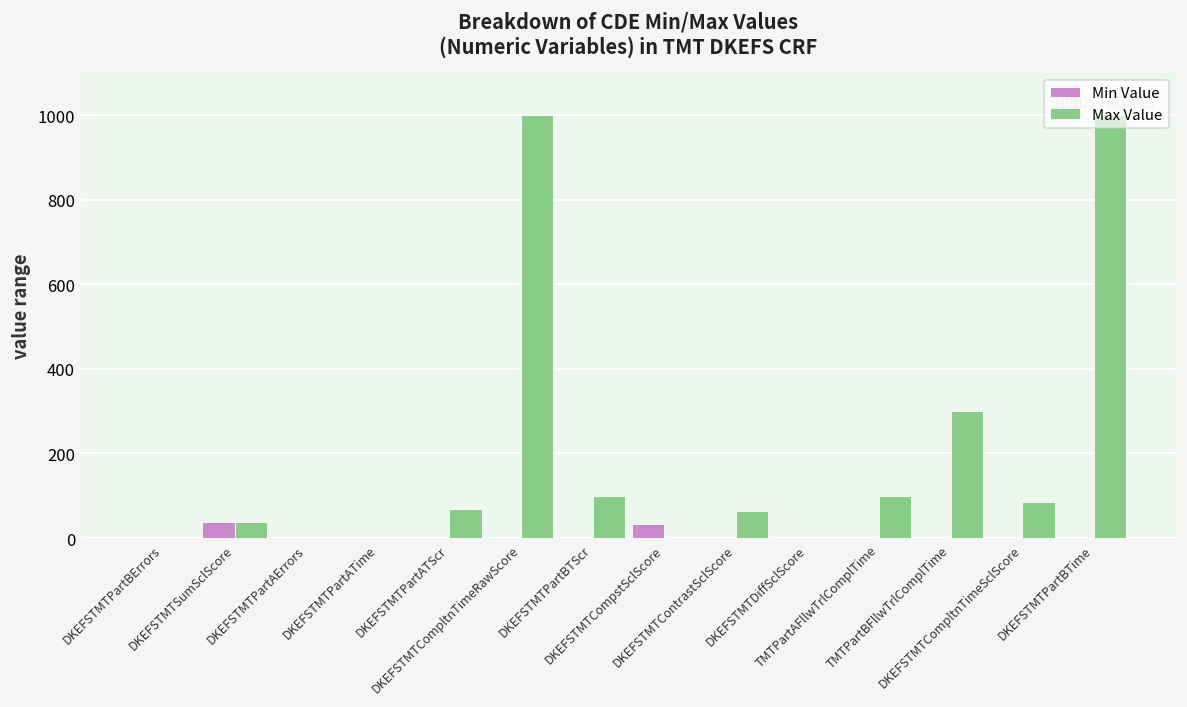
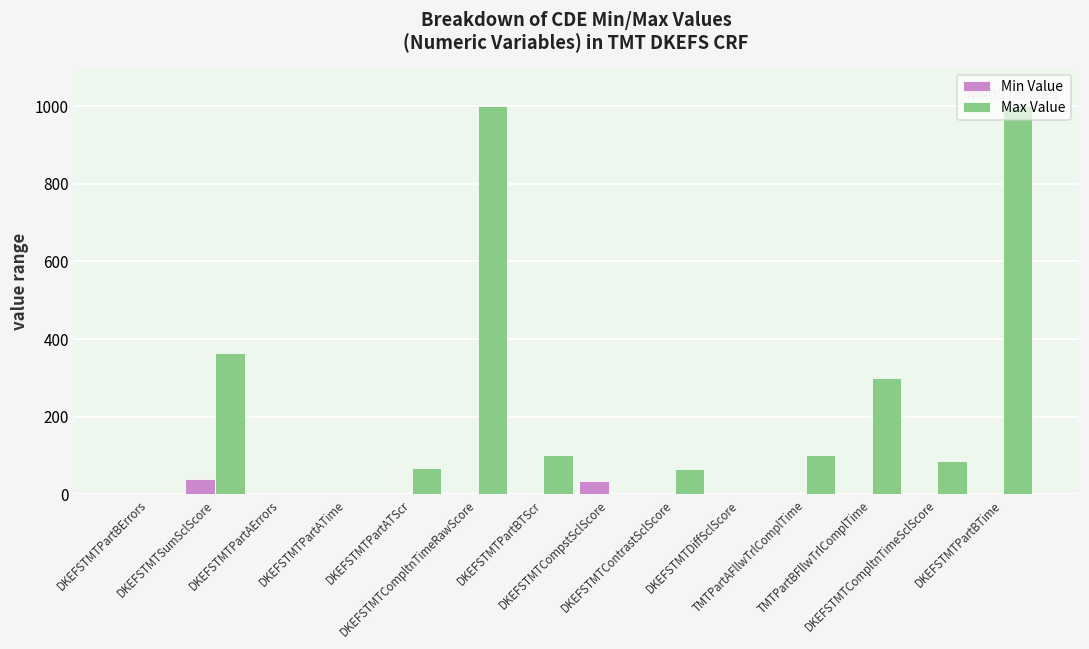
  {
    "Min Value": {
      "DKEFSTMTPartBErrors": 0,
      "DKEFSTMTSumSclScore": 40,
      "DKEFSTMTPartAErrors": 0,
      "DKEFSTMTPartATime": 0,
      "DKEFSTMTCompltnTimeRawScore": 0,
      "DKEFSTMTPartBTScr": 0,
      "DKEFSTMTCompstSclScore": 30,
      "DKEFSTMTContrastSclScore": 0,
      "TMTPartAFllwTrlComplTime": 0,
      "TMTPartBFllwTrlComplTime": 0,
      "DKEFSTMTCompltnTimeSclScore": 0,
      "DKEFSTMTPartBTime": 0
    },
    "Max Value": {
      "DKEFSTMTPartBErrors": 0,
-     "DKEFSTMTSumSclScore": 40,
+     "DKEFSTMTSumSclScore": 370,
      "DKEFSTMTPartAErrors": 0,
      "DKEFSTMTPartATime": 0,
      "DKEFSTMTPartATScr": 70,
      "DKEFSTMTCompltnTimeRawScore": 1000,
      "DKEFSTMTPartBTScr": 100,
      "DKEFSTMTCompstSclScore": 0,
      "DKEFSTMTContrastSclScore": 70,
      "DKEFSTMTDiffSclScore": 0,
      "TMTPartAFllwTrlComplTime": 100,
      "TMTPartBFllwTrlComplTime": 300,
      "DKEFSTMTCompltnTimeSclScore": 90
    }
  }
